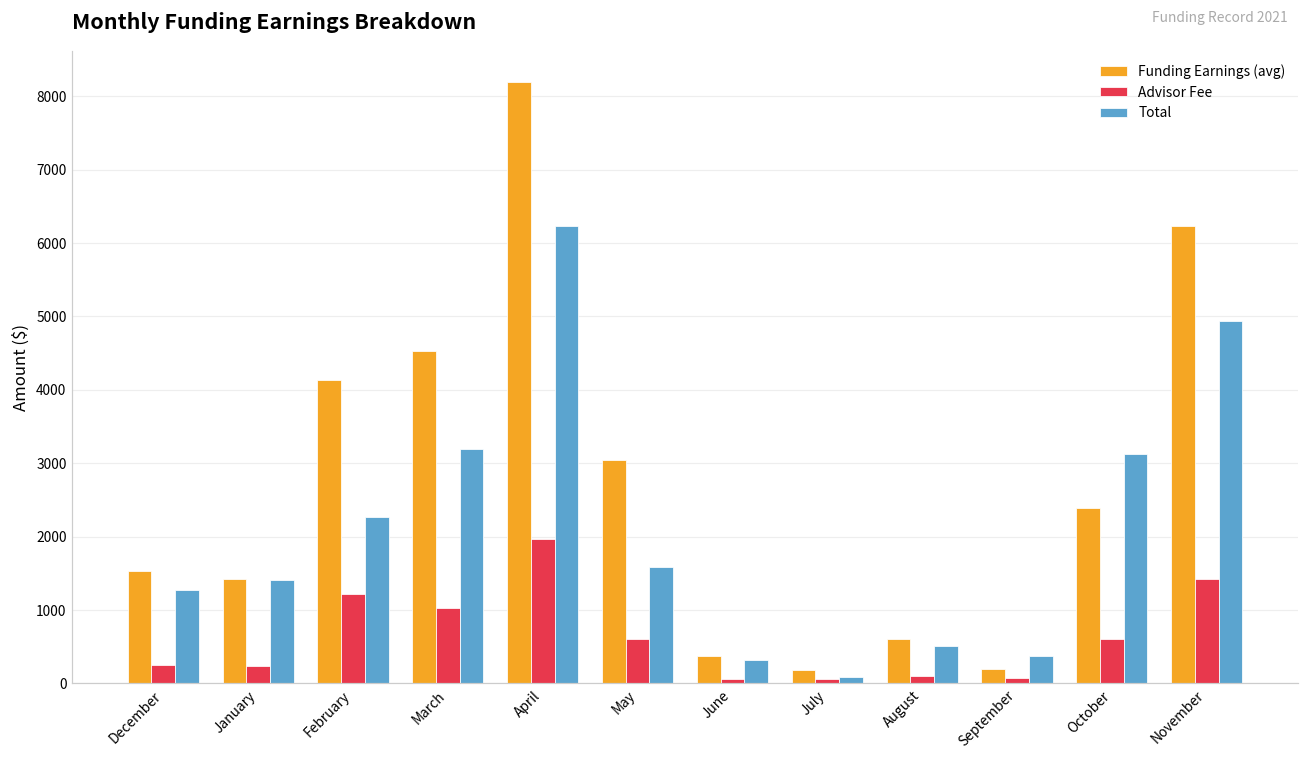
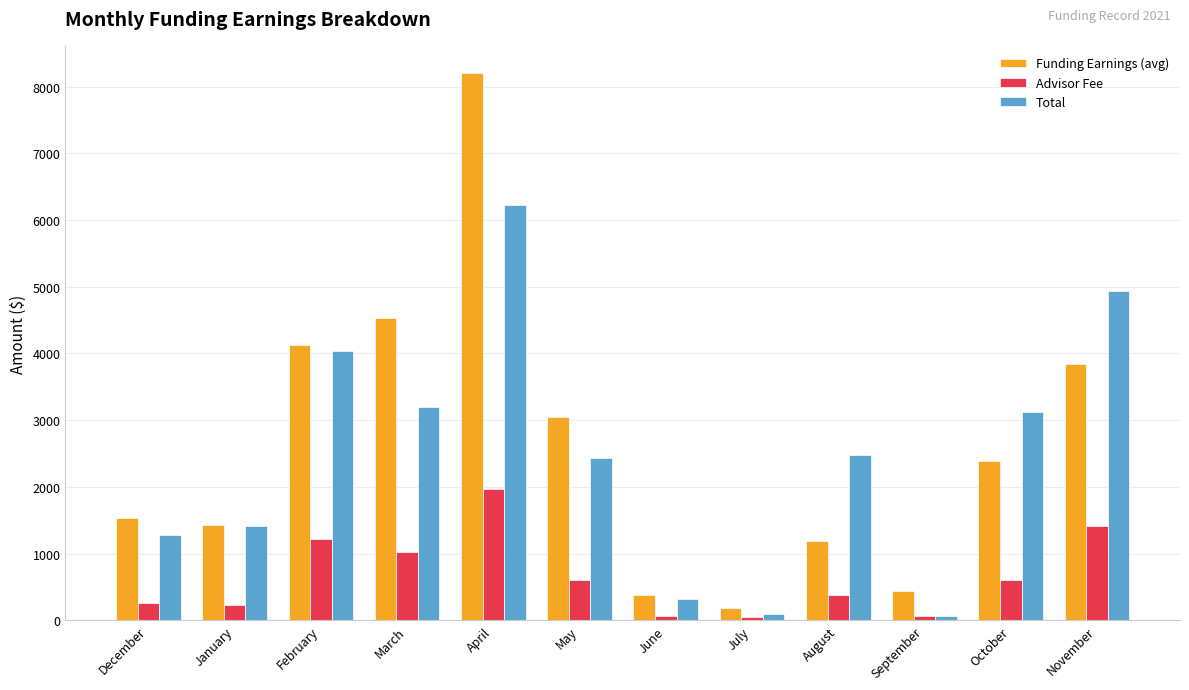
  {
    "Funding Earnings (avg)": {
      "December": 1500,
      "January": 1400,
      "February": 4100,
      "March": 4500,
      "April": 8200,
      "May": 3000,
      "June": 400,
      "July": 200,
-     "August": 600,
-     "September": 200,
+     "August": 1200,
+     "September": 400,
      "October": 2400,
-     "November": 6200
+     "November": 3800
    },
    "Advisor Fee": {
      "December": 300,
      "January": 200,
      "February": 1200,
      "March": 1000,
      "April": 2000,
      "May": 600,
      "June": 100,
      "July": 100,
-     "August": 100,
+     "August": 400,
      "September": 100,
      "October": 600,
      "November": 1400
    },
    "Total": {
      "December": 1300,
      "January": 1400,
-     "February": 2300,
+     "February": 4000,
      "March": 3200,
      "April": 6200,
-     "May": 1600,
+     "May": 2400,
      "June": 300,
      "July": 100,
-     "August": 500,
-     "September": 400,
+     "August": 2500,
+     "September": 100,
      "October": 3100,
      "November": 4900
    }
  }
